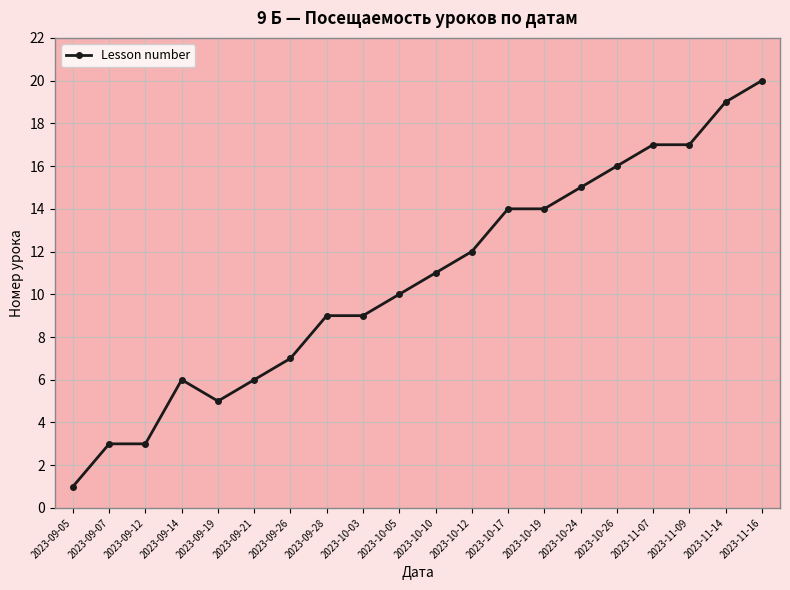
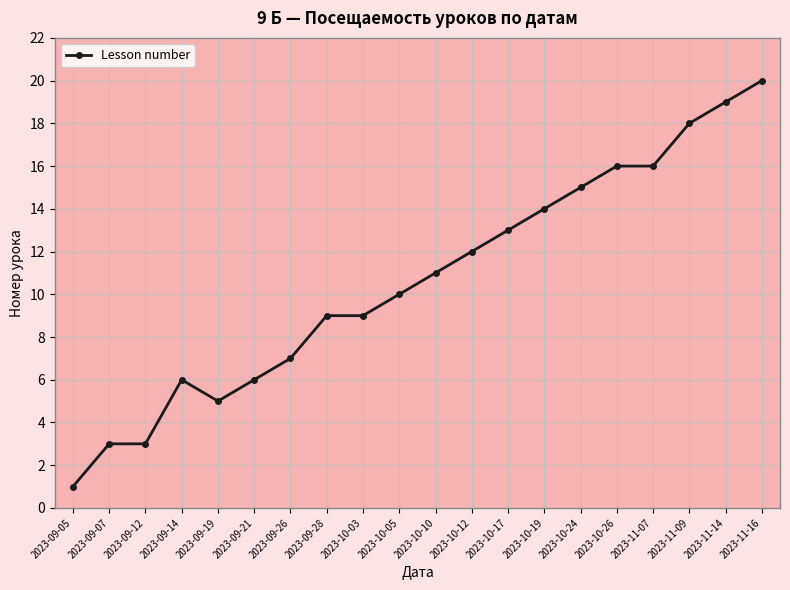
  {
    "2023-09-05": 1,
    "2023-09-07": 3,
    "2023-09-12": 3,
    "2023-09-14": 6,
    "2023-09-19": 5,
    "2023-09-21": 6,
    "2023-09-26": 7,
    "2023-09-28": 9,
    "2023-10-03": 9,
    "2023-10-05": 10,
    "2023-10-10": 11,
    "2023-10-12": 12,
-   "2023-10-17": 14,
+   "2023-10-17": 13,
    "2023-10-19": 14,
    "2023-10-24": 15,
    "2023-10-26": 16,
-   "2023-11-07": 17,
-   "2023-11-09": 17,
+   "2023-11-07": 16,
+   "2023-11-09": 18,
    "2023-11-14": 19,
    "2023-11-16": 20
  }
